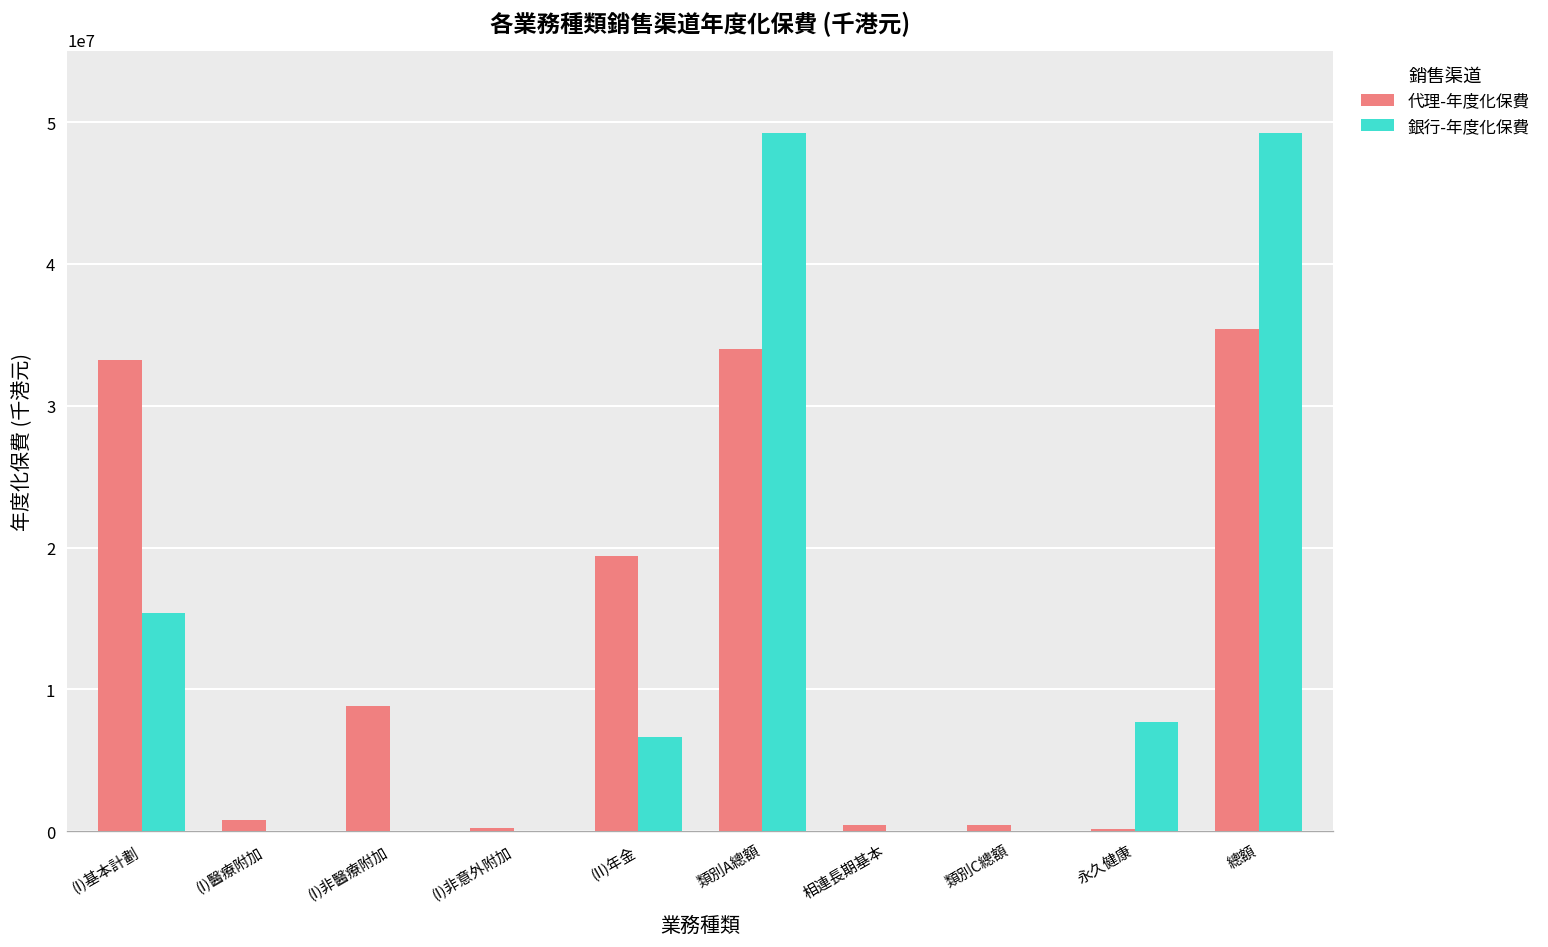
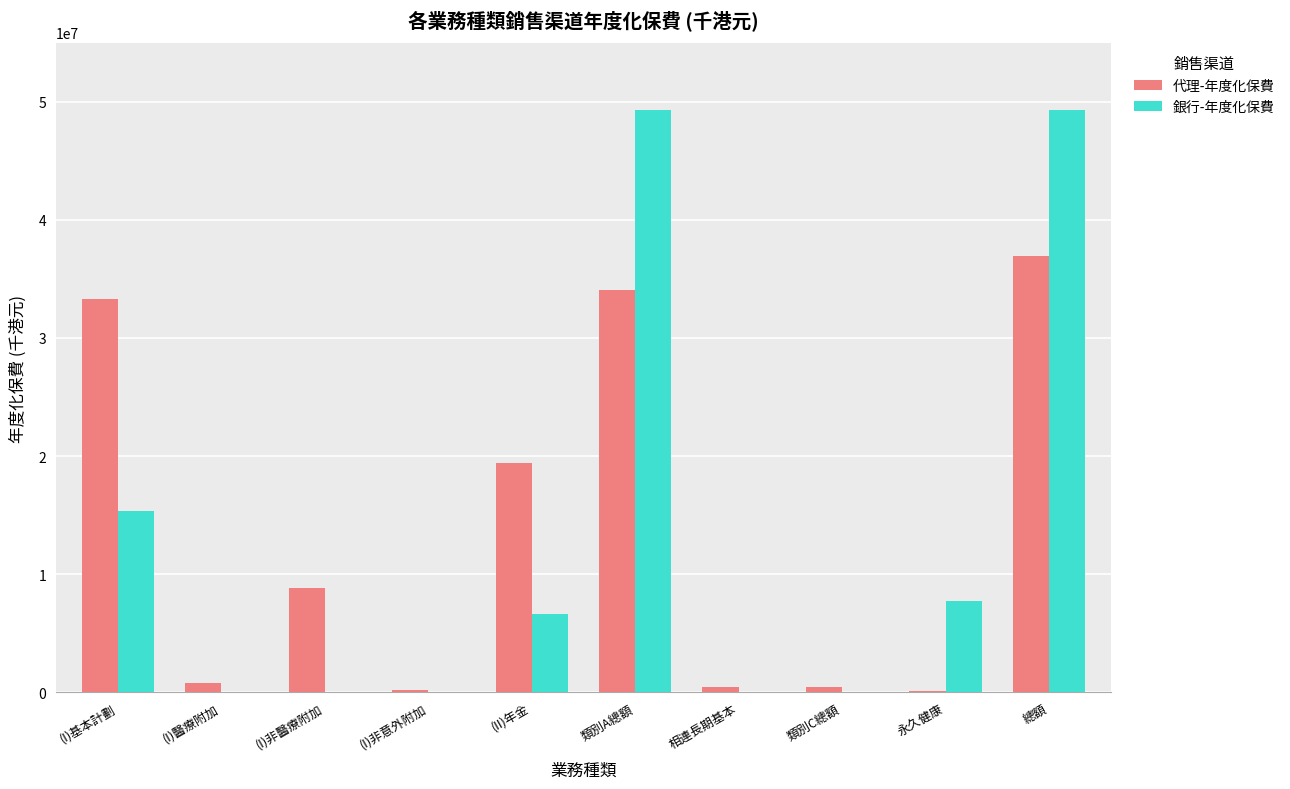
  {
    "代理-年度化保費": {
      "(I)基本計劃": 33300000,
      "(I)醫療附加": 800000,
      "(I)非醫療附加": 8800000,
      "(II)年金": 19400000,
      "類別A總額": 34000000,
      "相連長期基本": 400000,
      "類別C總額": 400000,
-     "總額": 35400000
+     "總額": 36900000
    },
    "銀行-年度化保費": {
      "(I)基本計劃": 15400000,
      "(II)年金": 6700000,
      "類別A總額": 49300000,
      "永久健康": 7700000,
      "總額": 49300000
    }
  }
